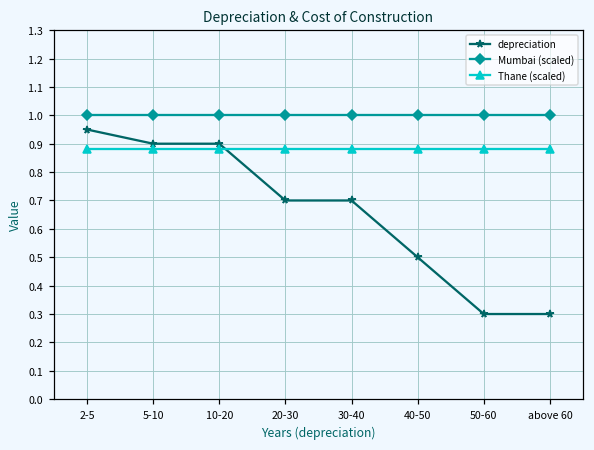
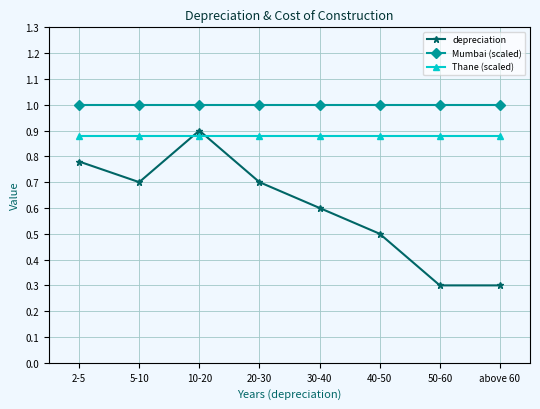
  {
    "depreciation": {
-     "2-5": 0.95,
-     "5-10": 0.9,
+     "2-5": 0.78,
+     "5-10": 0.7,
      "10-20": 0.90,
      "20-30": 0.70,
-     "30-40": 0.7,
+     "30-40": 0.6,
      "40-50": 0.50,
      "50-60": 0.30,
      "above 60": 0.30
    },
    "Mumbai (scaled)": {
      "2-5": 1.00,
      "5-10": 1.00,
      "10-20": 1.00,
      "20-30": 1.00,
      "30-40": 1.00,
      "40-50": 1.00,
      "50-60": 1.00,
      "above 60": 1.00
    },
    "Thane (scaled)": {
      "2-5": 0.88,
      "5-10": 0.88,
      "10-20": 0.88,
      "20-30": 0.88,
      "30-40": 0.88,
      "40-50": 0.88,
      "50-60": 0.88,
      "above 60": 0.88
    }
  }
